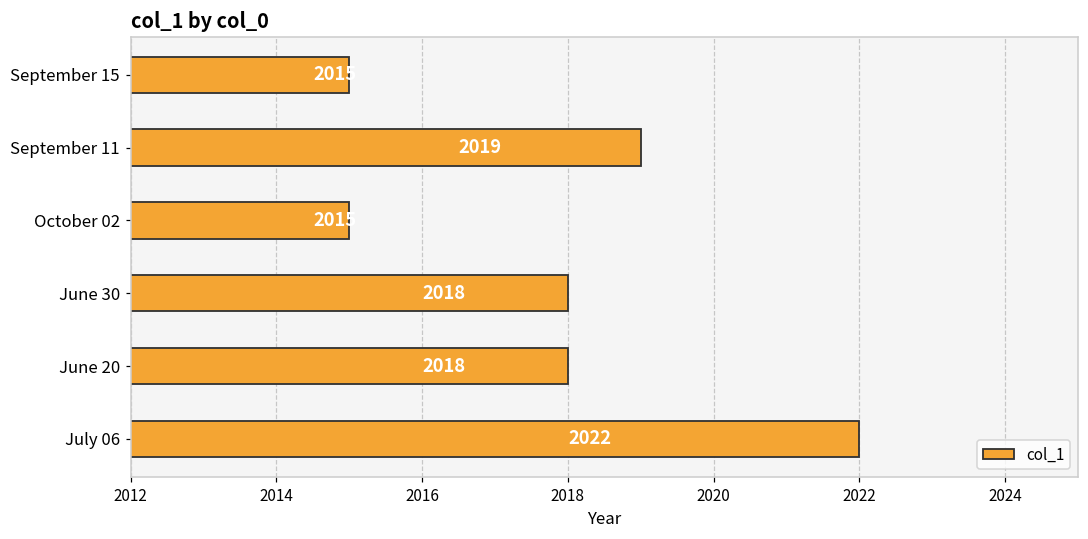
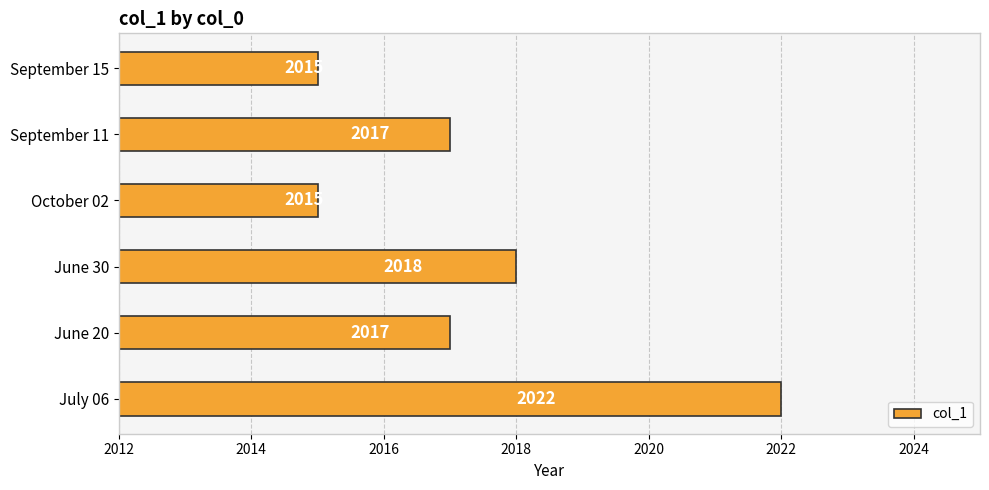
  {
    "September 15": 2015,
-   "September 11": 2019,
+   "September 11": 2017,
    "October 02": 2015,
    "June 30": 2018,
-   "June 20": 2018,
+   "June 20": 2017,
    "July 06": 2022
  }
